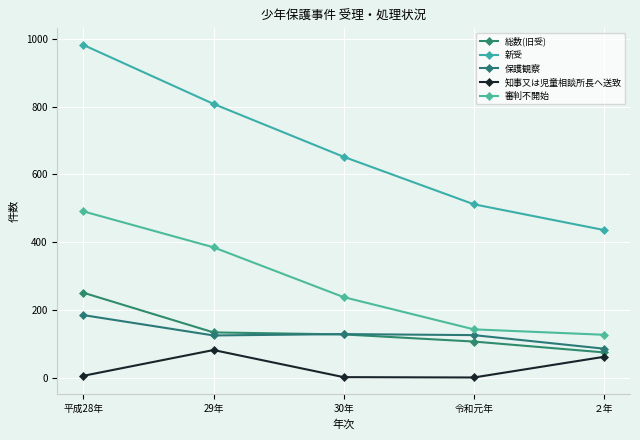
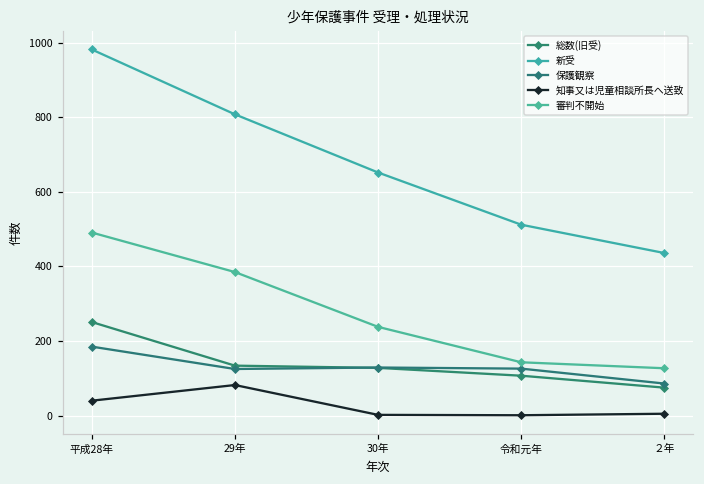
  {
    "知事又は児童相談所長へ送致": {
-     "平成28年": 10,
+     "平成28年": 40,
      "29年": 80,
      "30年": 0,
      "令和元年": 0,
-     "２年": 60
+     "２年": 10
    }
  }
